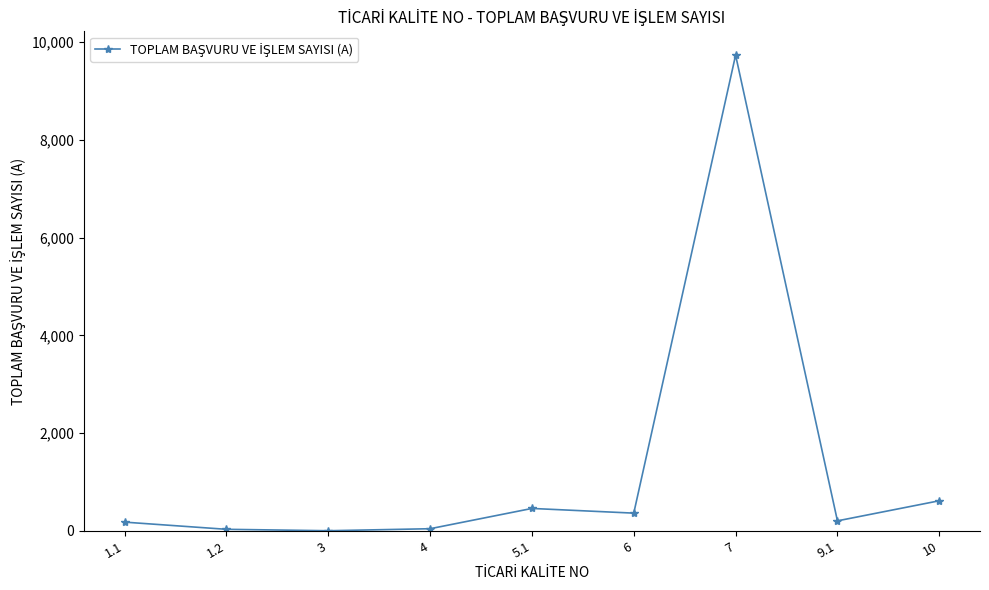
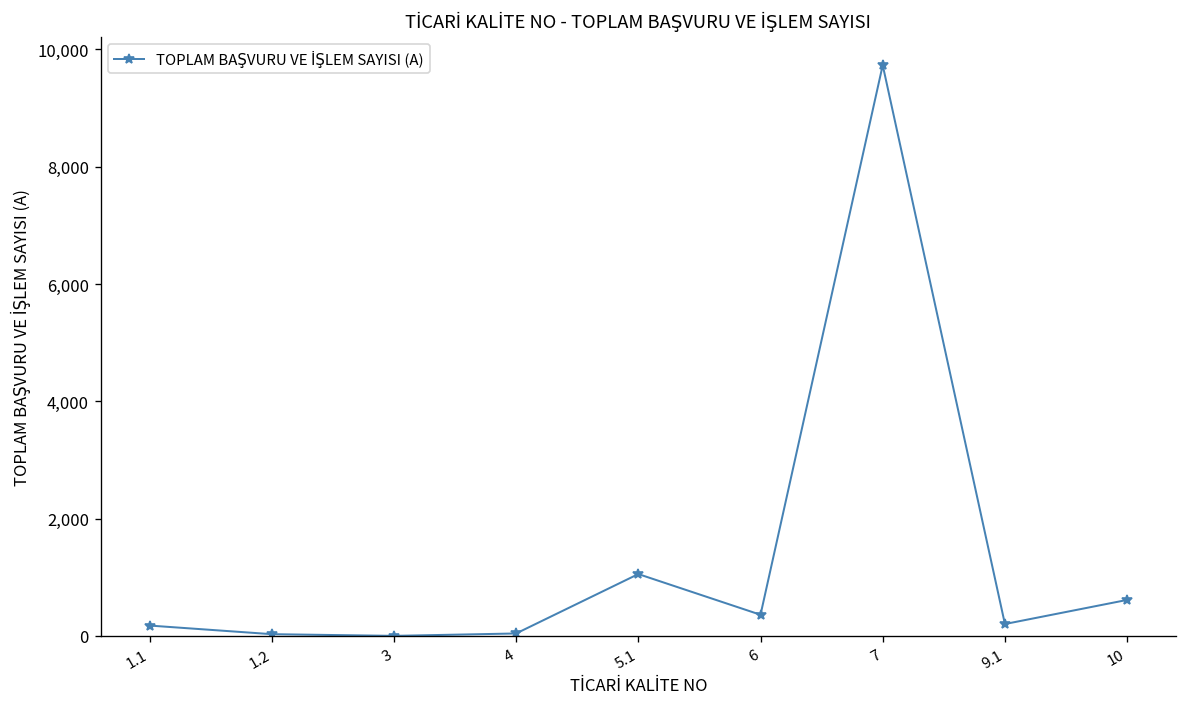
  {
    "1.1": "200",
    "1.2": "0",
    "3": "0",
    "4": "0",
-   "5.1": "500",
+   "5.1": "1,100",
    "6": "400",
    "7": "9,700",
    "9.1": "200",
    "10": "600"
  }
